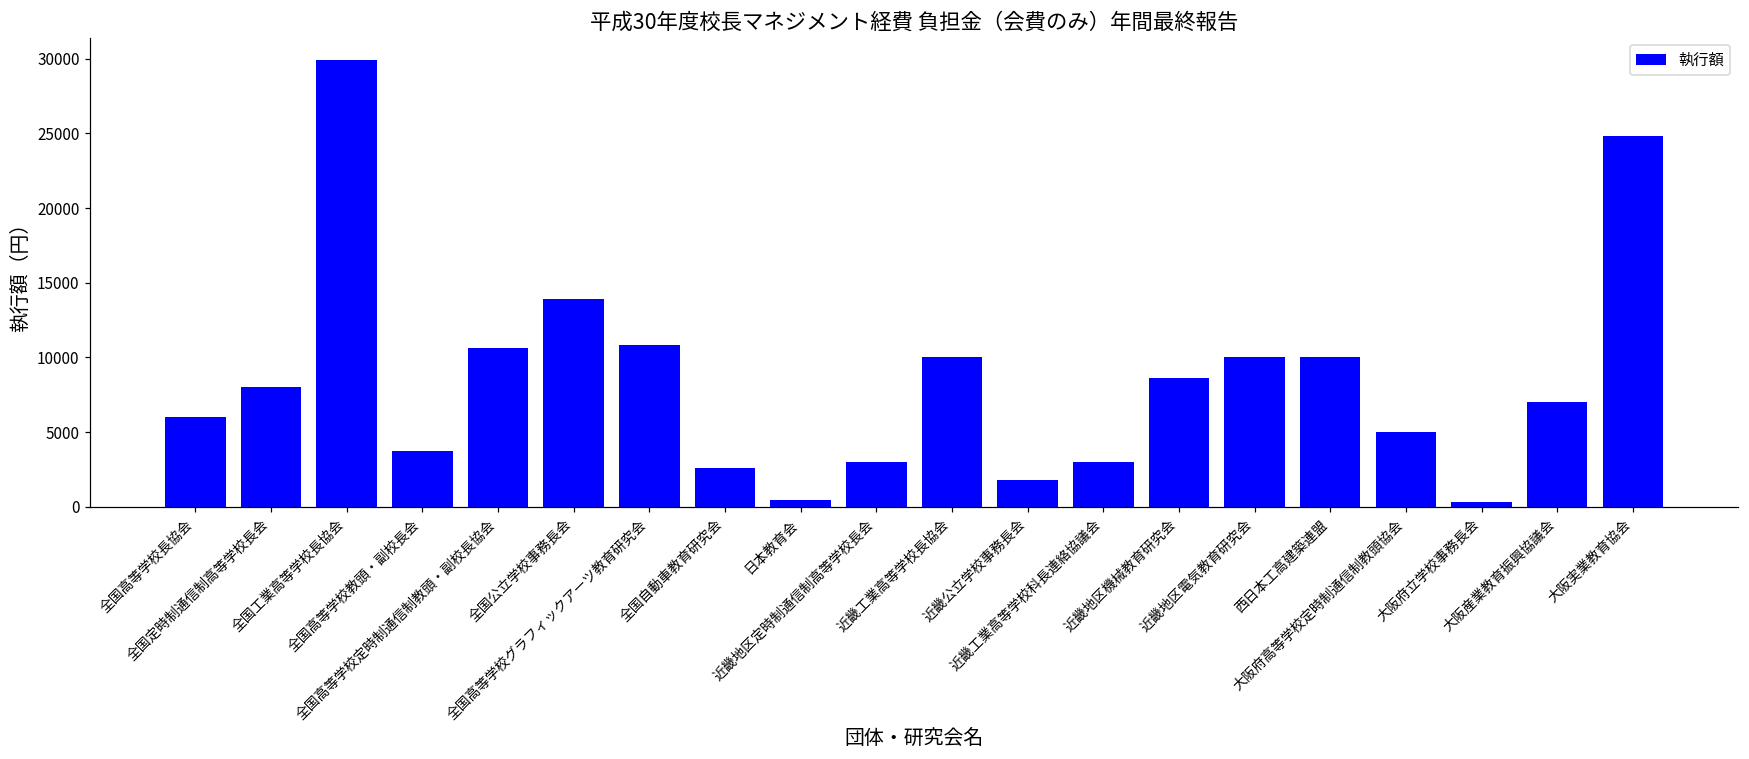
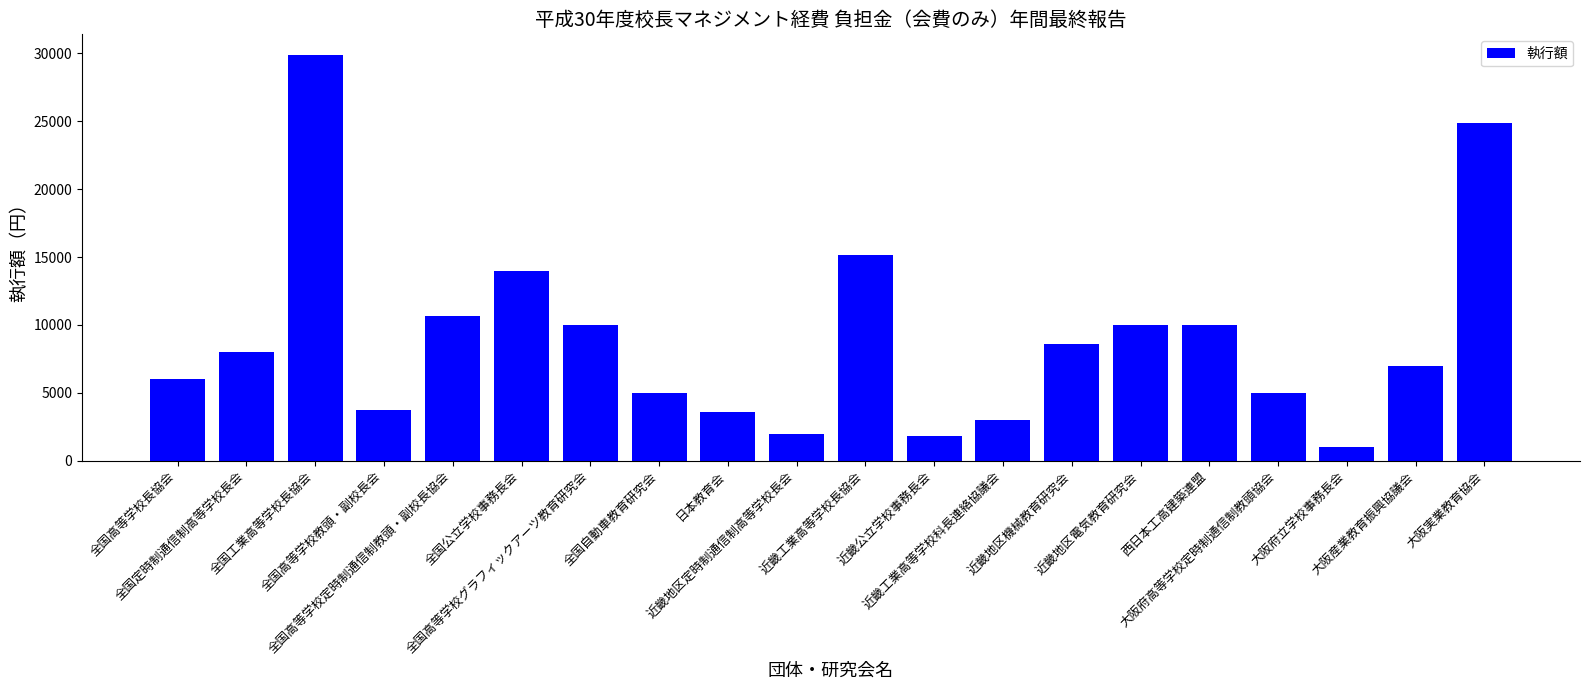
  {
    "全国高等学校長協会": 6000,
    "全国定時制通信制高等学校長会": 8000,
    "全国工業高等学校長協会": 29900,
    "全国高等学校教頭・副校長会": 3800,
    "全国高等学校定時制通信制教頭・副校長協会": 10700,
    "全国公立学校事務長会": 13900,
-   "全国高等学校グラフィックアーツ教育研究会": 10800,
-   "全国自動車教育研究会": 2600,
-   "日本教育会": 500,
-   "近畿地区定時制通信制高等学校長会": 3000,
-   "近畿工業高等学校長協会": 10000,
+   "全国高等学校グラフィックアーツ教育研究会": 10000,
+   "全国自動車教育研究会": 5000,
+   "日本教育会": 3600,
+   "近畿地区定時制通信制高等学校長会": 2000,
+   "近畿工業高等学校長協会": 15100,
    "近畿公立学校事務長会": 1800,
    "近畿工業高等学校科長連絡協議会": 3000,
    "近畿地区機械教育研究会": 8600,
    "近畿地区電気教育研究会": 10000,
    "西日本工高建築連盟": 10000,
    "大阪府高等学校定時制通信制教頭協会": 5000,
-   "大阪府立学校事務長会": 300,
+   "大阪府立学校事務長会": 1000,
    "大阪産業教育振興協議会": 7000,
    "大阪実業教育協会": 24800
  }
